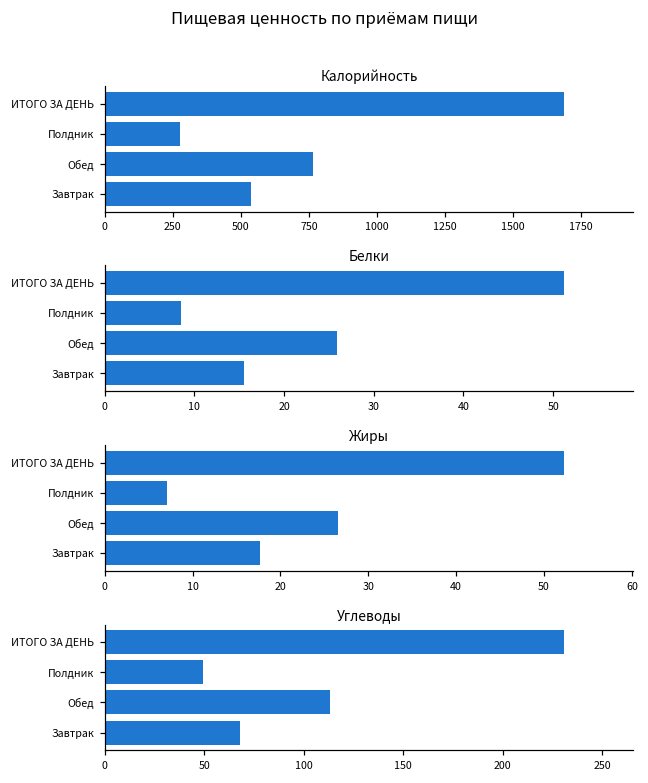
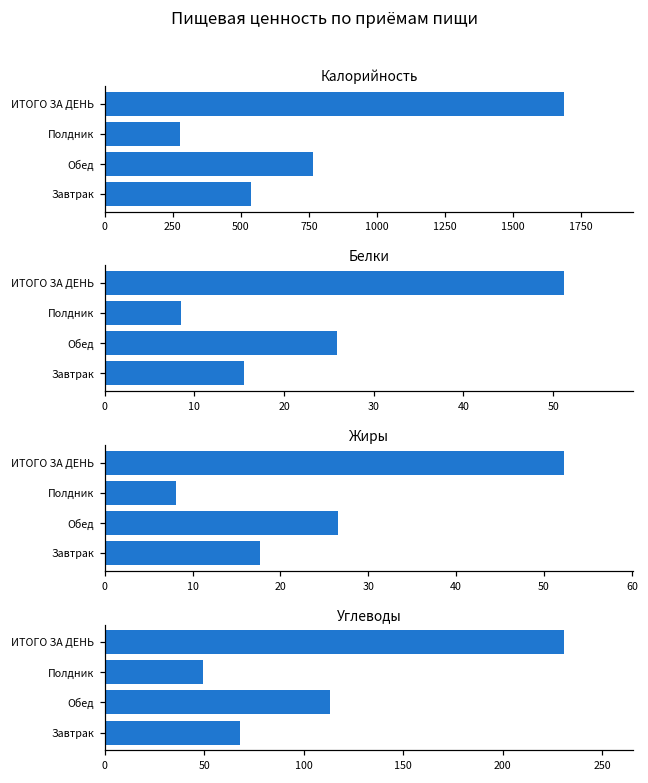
  {
    "Калорийность": {
      "ИТОГО ЗА ДЕНЬ": 1690,
      "Полдник": 280,
      "Обед": 760,
      "Завтрак": 540
    },
    "Белки": {
      "ИТОГО ЗА ДЕНЬ": 51,
      "Полдник": 9,
      "Обед": 26,
      "Завтрак": 16
    },
    "Жиры": {
      "ИТОГО ЗА ДЕНЬ": 52,
-     "Полдник": 7,
+     "Полдник": 8,
      "Обед": 27,
      "Завтрак": 18
    },
    "Углеводы": {
      "ИТОГО ЗА ДЕНЬ": 231,
      "Полдник": 50,
      "Обед": 113,
      "Завтрак": 68
    }
  }
